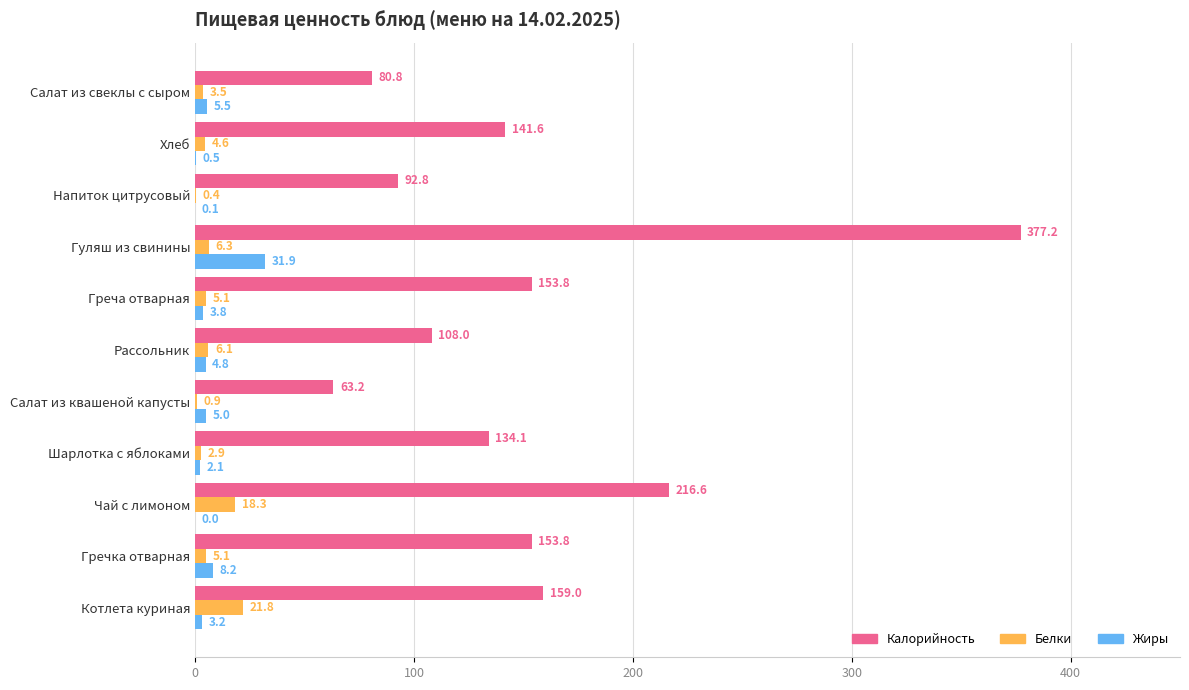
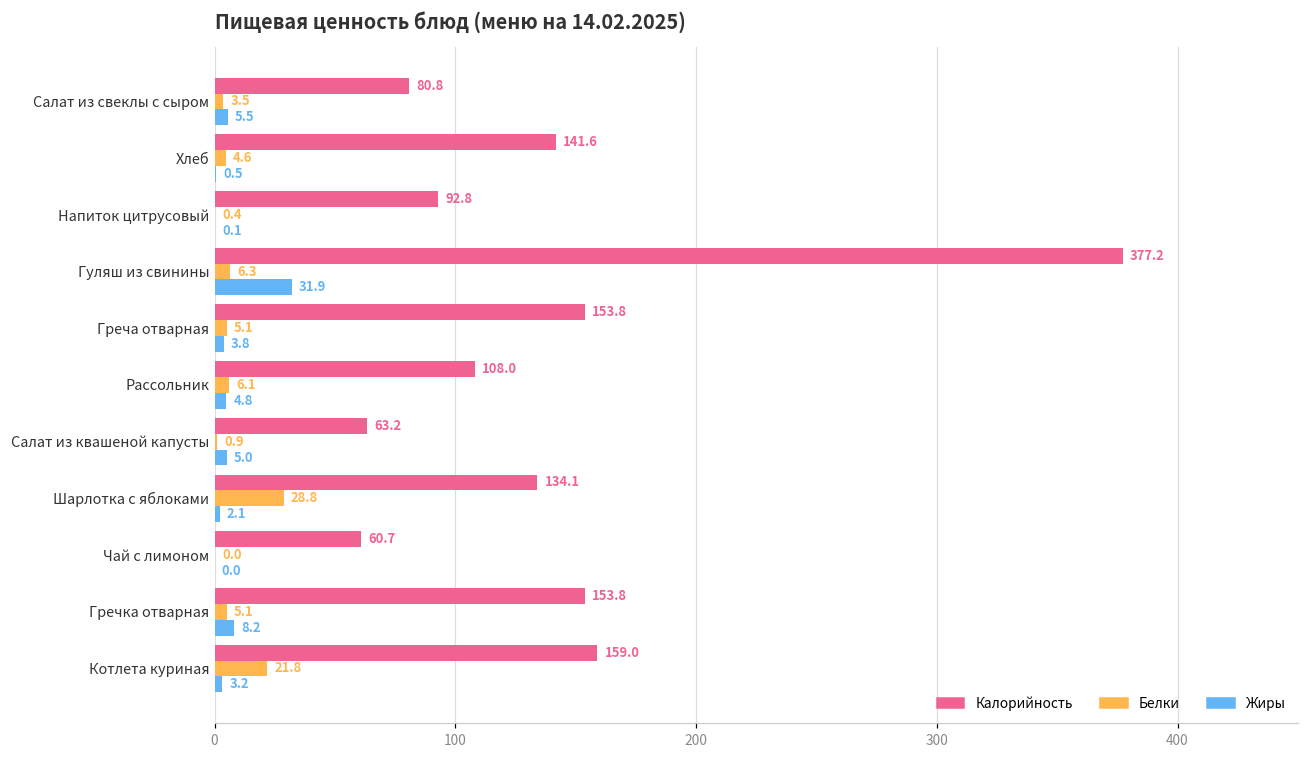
  {
    "Калорийность": {
      "Салат из свеклы с сыром": 80.8,
      "Хлеб": 141.6,
      "Напиток цитрусовый": 92.8,
      "Гуляш из свинины": 377.2,
      "Греча отварная": 153.8,
      "Рассольник": 108.0,
      "Салат из квашеной капусты": 63.2,
      "Шарлотка с яблоками": 134.1,
-     "Чай с лимоном": 216.6,
+     "Чай с лимоном": 60.7,
      "Гречка отварная": 153.8,
      "Котлета куриная": 159.0
    },
    "Белки": {
      "Салат из свеклы с сыром": 3.5,
      "Хлеб": 4.6,
      "Напиток цитрусовый": 0.4,
      "Гуляш из свинины": 6.3,
      "Греча отварная": 5.1,
      "Рассольник": 6.1,
      "Салат из квашеной капусты": 0.9,
-     "Шарлотка с яблоками": 2.9,
-     "Чай с лимоном": 18.3,
+     "Шарлотка с яблоками": 28.8,
+     "Чай с лимоном": 0.0,
      "Гречка отварная": 5.1,
      "Котлета куриная": 21.8
    },
    "Жиры": {
      "Салат из свеклы с сыром": 5.5,
      "Хлеб": 0.5,
      "Напиток цитрусовый": 0.1,
      "Гуляш из свинины": 31.9,
      "Греча отварная": 3.8,
      "Рассольник": 4.8,
      "Салат из квашеной капусты": 5.0,
      "Шарлотка с яблоками": 2.1,
      "Чай с лимоном": 0.0,
      "Гречка отварная": 8.2,
      "Котлета куриная": 3.2
    }
  }
